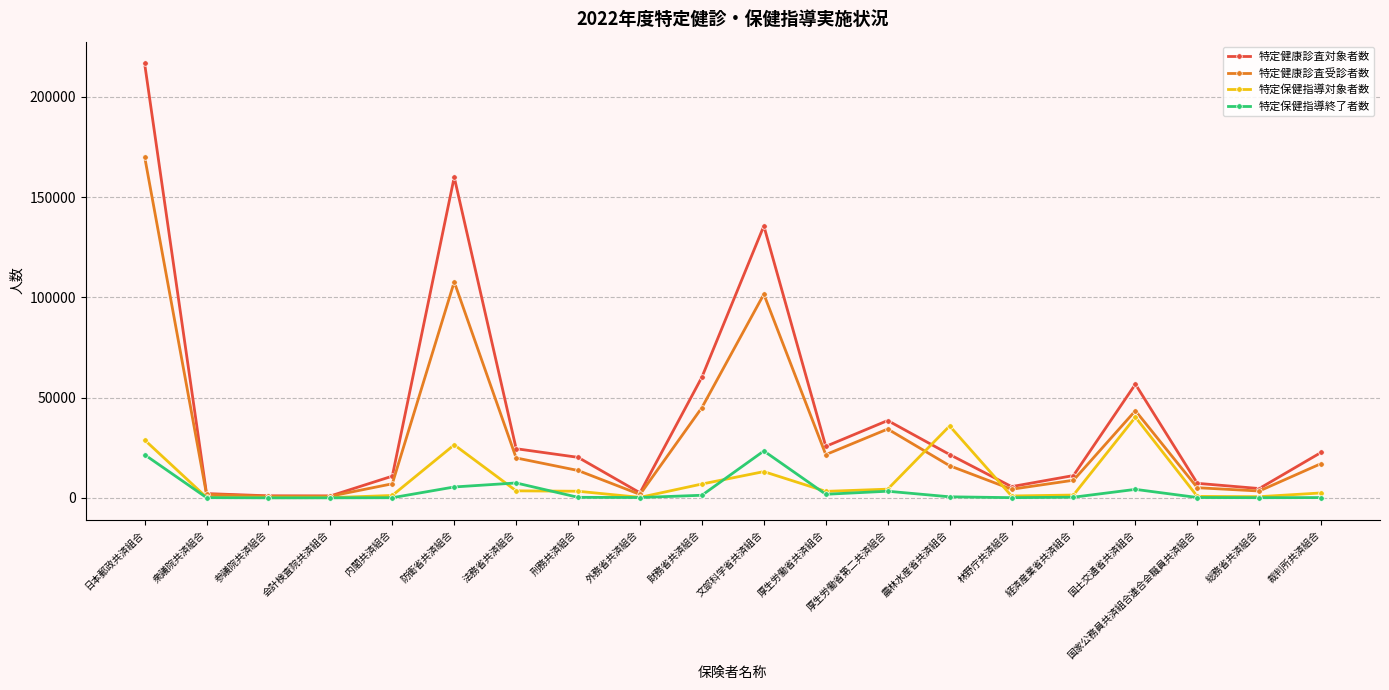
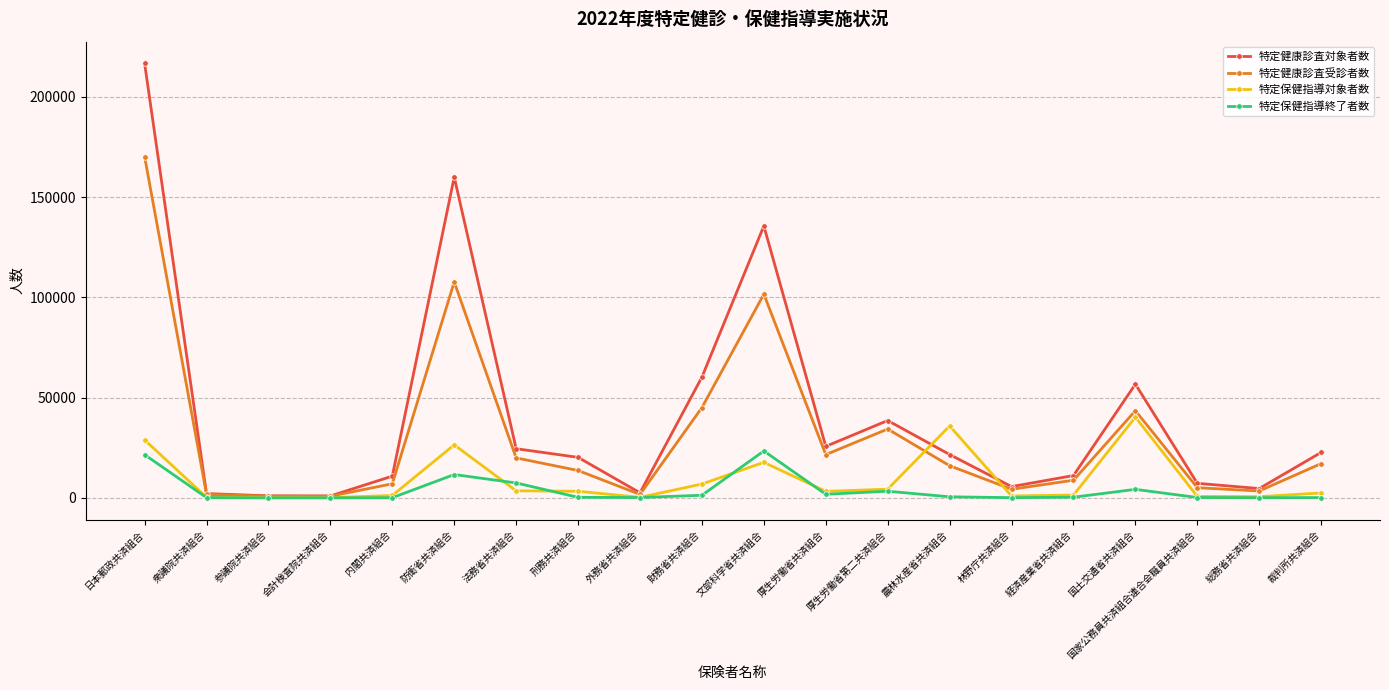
  {
    "特定保健指導対象者数": {
      "日本郵政共済組合": 29000,
      "防衛省共済組合": 26000,
      "法務省共済組合": 4000,
      "刑務共済組合": 3000,
      "財務省共済組合": 7000,
-     "文部科学省共済組合": 13000,
+     "文部科学省共済組合": 18000,
      "厚生労働省共済組合": 3000,
      "農林水産省共済組合": 36000,
      "国土交通省共済組合": 40000,
      "裁判所共済組合": 2000
    },
    "特定保健指導終了者数": {
      "日本郵政共済組合": 22000,
-     "防衛省共済組合": 5000,
+     "防衛省共済組合": 12000,
      "法務省共済組合": 7000,
      "刑務共済組合": 0,
      "財務省共済組合": 1000,
      "文部科学省共済組合": 23000,
      "厚生労働省共済組合": 2000,
      "農林水産省共済組合": 1000,
      "国土交通省共済組合": 4000,
      "裁判所共済組合": 0
    }
  }
